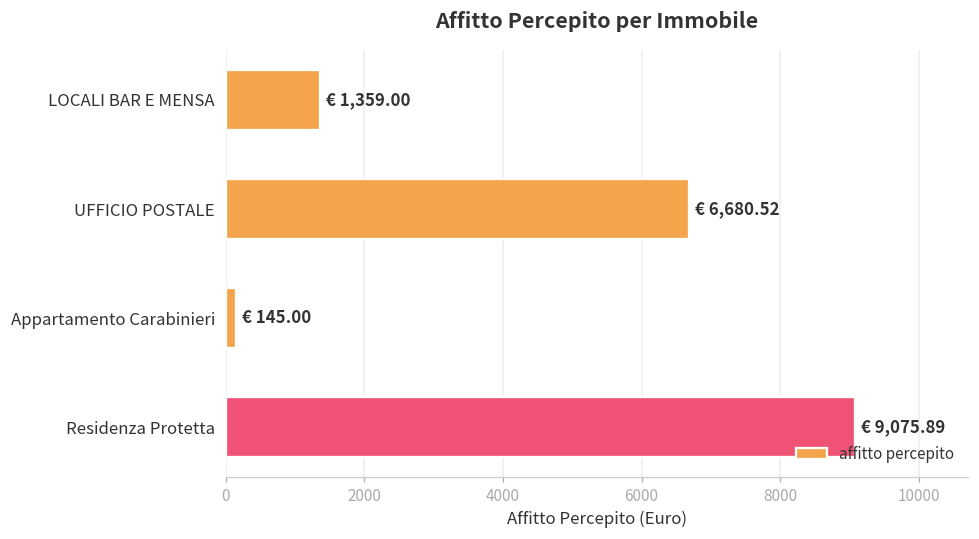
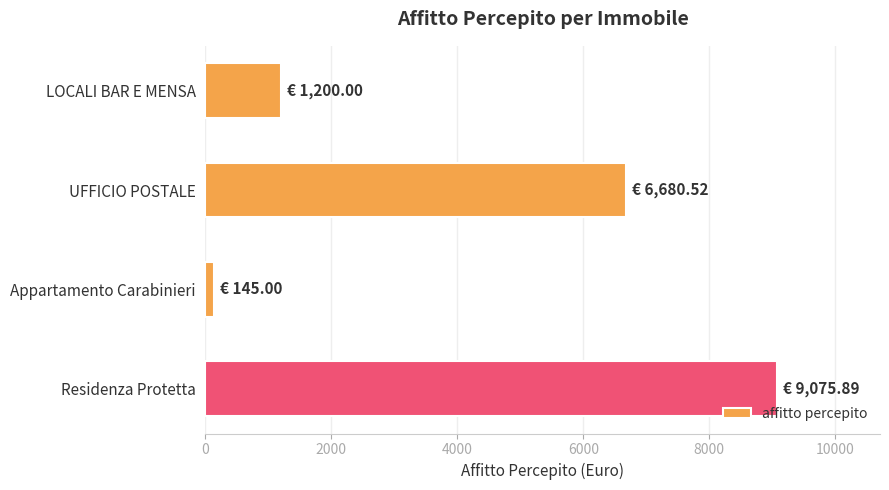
  {
-   "LOCALI BAR E MENSA": "1,359.00",
+   "LOCALI BAR E MENSA": "1,200.00",
    "UFFICIO POSTALE": "6,680.52",
    "Appartamento Carabinieri": "145.00",
    "Residenza Protetta": "9,075.89"
  }
